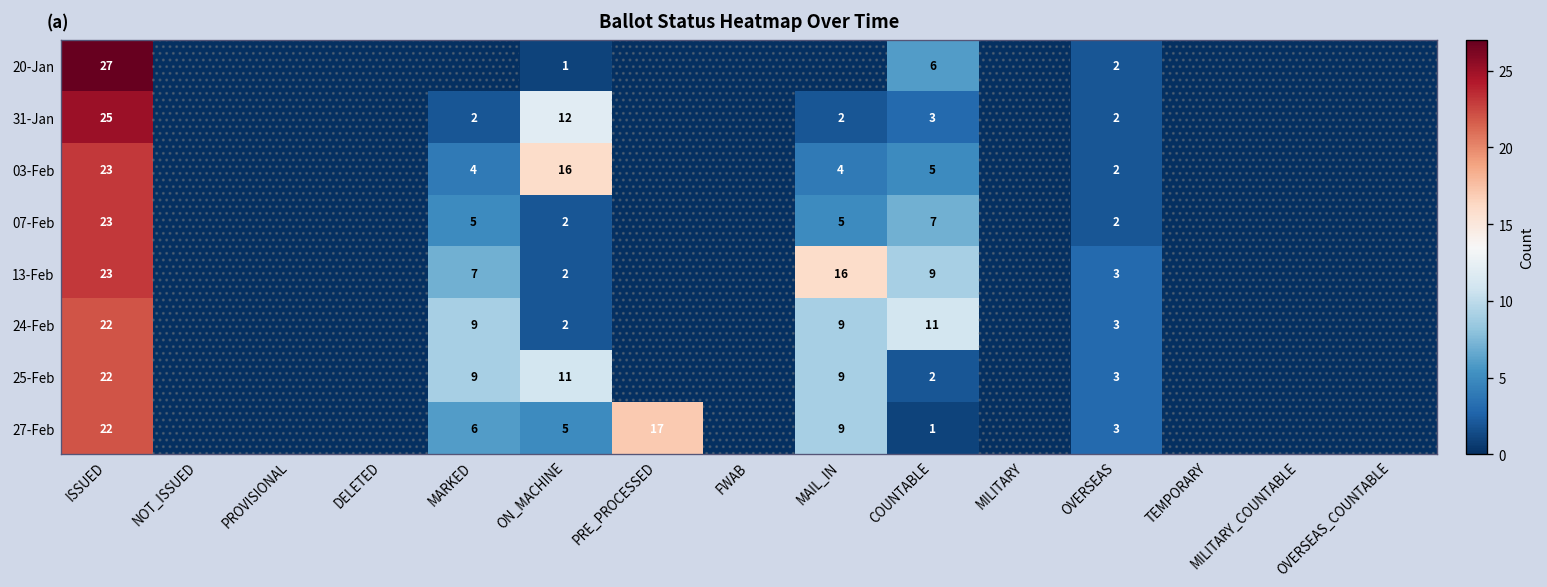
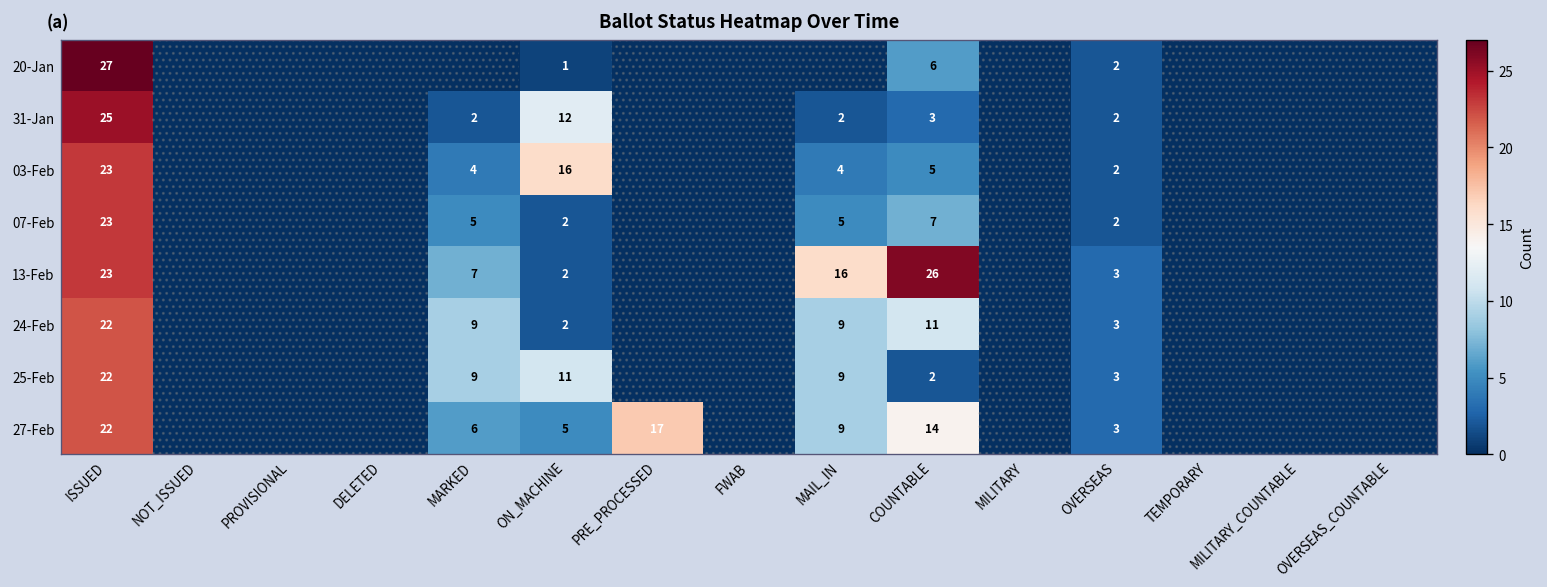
  {
    "20-Jan": {
      "ISSUED": 27,
      "ON_MACHINE": 1,
      "COUNTABLE": 6,
      "OVERSEAS": 2
    },
    "31-Jan": {
      "ISSUED": 25,
      "MARKED": 2,
      "ON_MACHINE": 12,
      "MAIL_IN": 2,
      "COUNTABLE": 3,
      "OVERSEAS": 2
    },
    "03-Feb": {
      "ISSUED": 23,
      "MARKED": 4,
      "ON_MACHINE": 16,
      "MAIL_IN": 4,
      "COUNTABLE": 5,
      "OVERSEAS": 2
    },
    "07-Feb": {
      "ISSUED": 23,
      "MARKED": 5,
      "ON_MACHINE": 2,
      "MAIL_IN": 5,
      "COUNTABLE": 7,
      "OVERSEAS": 2
    },
    "13-Feb": {
      "ISSUED": 23,
      "MARKED": 7,
      "ON_MACHINE": 2,
      "MAIL_IN": 16,
-     "COUNTABLE": 9,
+     "COUNTABLE": 26,
      "OVERSEAS": 3
    },
    "24-Feb": {
      "ISSUED": 22,
      "MARKED": 9,
      "ON_MACHINE": 2,
      "MAIL_IN": 9,
      "COUNTABLE": 11,
      "OVERSEAS": 3
    },
    "25-Feb": {
      "ISSUED": 22,
      "MARKED": 9,
      "ON_MACHINE": 11,
      "MAIL_IN": 9,
      "COUNTABLE": 2,
      "OVERSEAS": 3
    },
    "27-Feb": {
      "ISSUED": 22,
      "MARKED": 6,
      "ON_MACHINE": 5,
      "PRE_PROCESSED": 17,
      "MAIL_IN": 9,
-     "COUNTABLE": 1,
+     "COUNTABLE": 14,
      "OVERSEAS": 3
    }
  }
